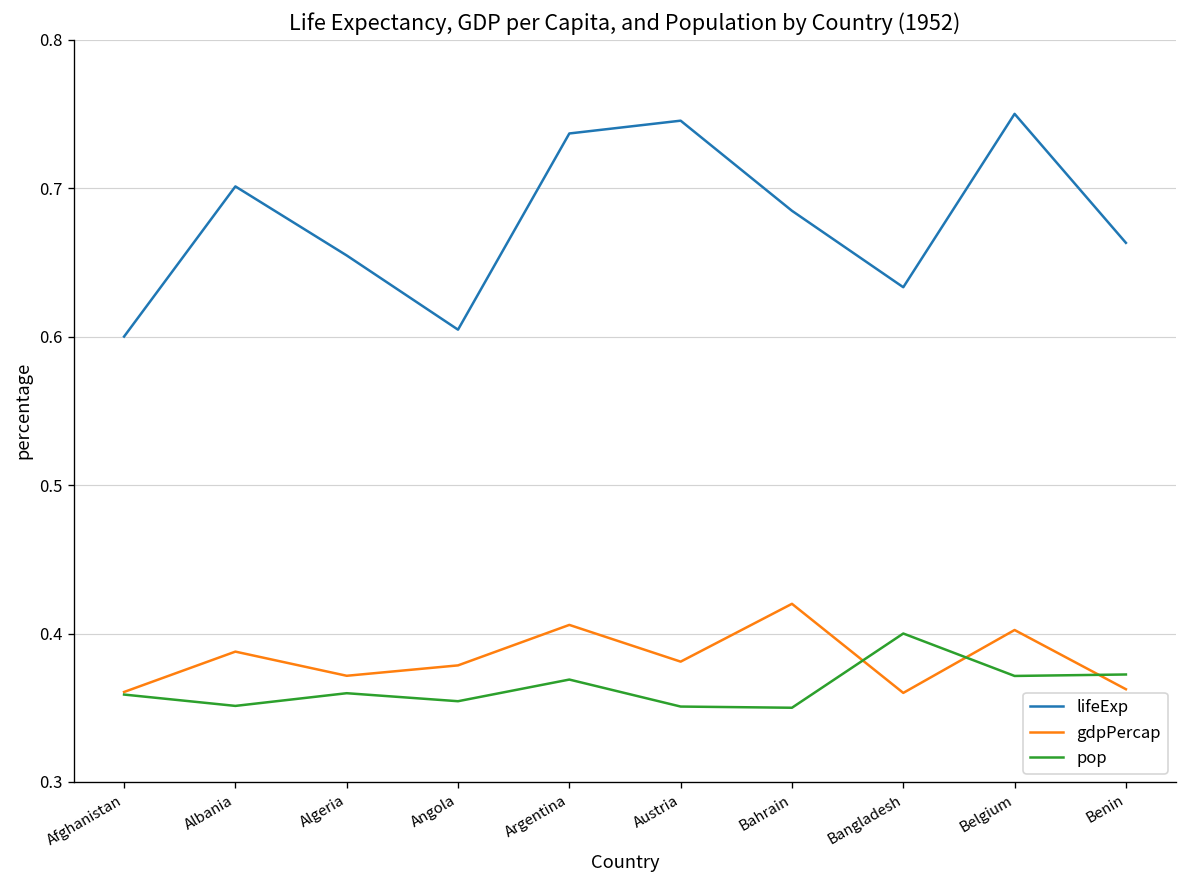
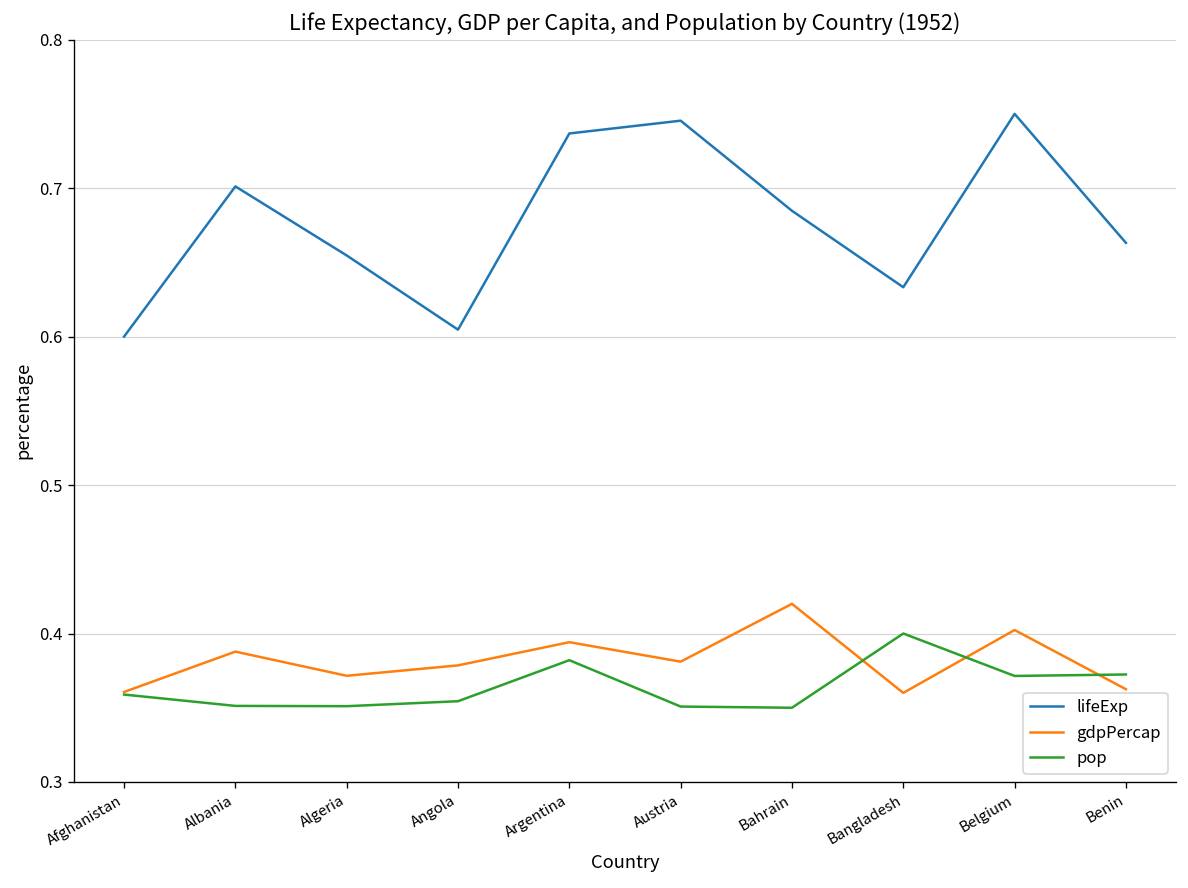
  {
    "lifeExp": {
      "Afghanistan": 0.600,
      "Albania": 0.701,
      "Algeria": 0.655,
      "Angola": 0.605,
      "Argentina": 0.737,
      "Austria": 0.745,
      "Bahrain": 0.685,
      "Bangladesh": 0.633,
      "Belgium": 0.750,
      "Benin": 0.663
    },
    "gdpPercap": {
      "Albania": 0.388,
      "Algeria": 0.372,
      "Angola": 0.379,
-     "Argentina": 0.406,
+     "Argentina": 0.394,
      "Austria": 0.381,
      "Bahrain": 0.420,
      "Bangladesh": 0.360,
      "Belgium": 0.402,
      "Benin": 0.362
    },
    "pop": {
      "Albania": 0.351,
-     "Algeria": 0.360,
+     "Algeria": 0.351,
      "Angola": 0.354,
-     "Argentina": 0.369,
+     "Argentina": 0.382,
      "Austria": 0.351,
      "Bahrain": 0.350,
      "Bangladesh": 0.400,
      "Belgium": 0.371,
      "Benin": 0.372
    }
  }
